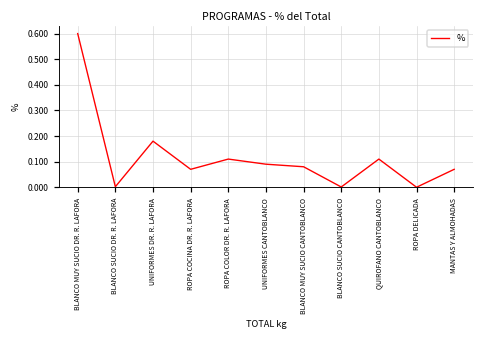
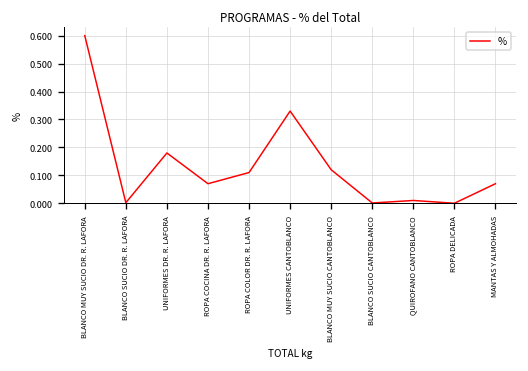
  {
    "BLANCO MUY SUCIO DR. R. LAFORA": 0.60,
    "BLANCO SUCIO DR. R. LAFORA": 0.00,
    "UNIFORMES DR. R. LAFORA": 0.18,
    "ROPA COCINA DR. R. LAFORA": 0.07,
    "ROPA COLOR DR. R. LAFORA": 0.11,
-   "UNIFORMES CANTOBLANCO": 0.09,
-   "BLANCO MUY SUCIO CANTOBLANCO": 0.08,
+   "UNIFORMES CANTOBLANCO": 0.33,
+   "BLANCO MUY SUCIO CANTOBLANCO": 0.12,
    "BLANCO SUCIO CANTOBLANCO": 0.00,
-   "QUIROFANO CANTOBLANCO": 0.11,
+   "QUIROFANO CANTOBLANCO": 0.01,
    "ROPA DELICADA": 0.00,
    "MANTAS Y ALMOHADAS": 0.07
  }
